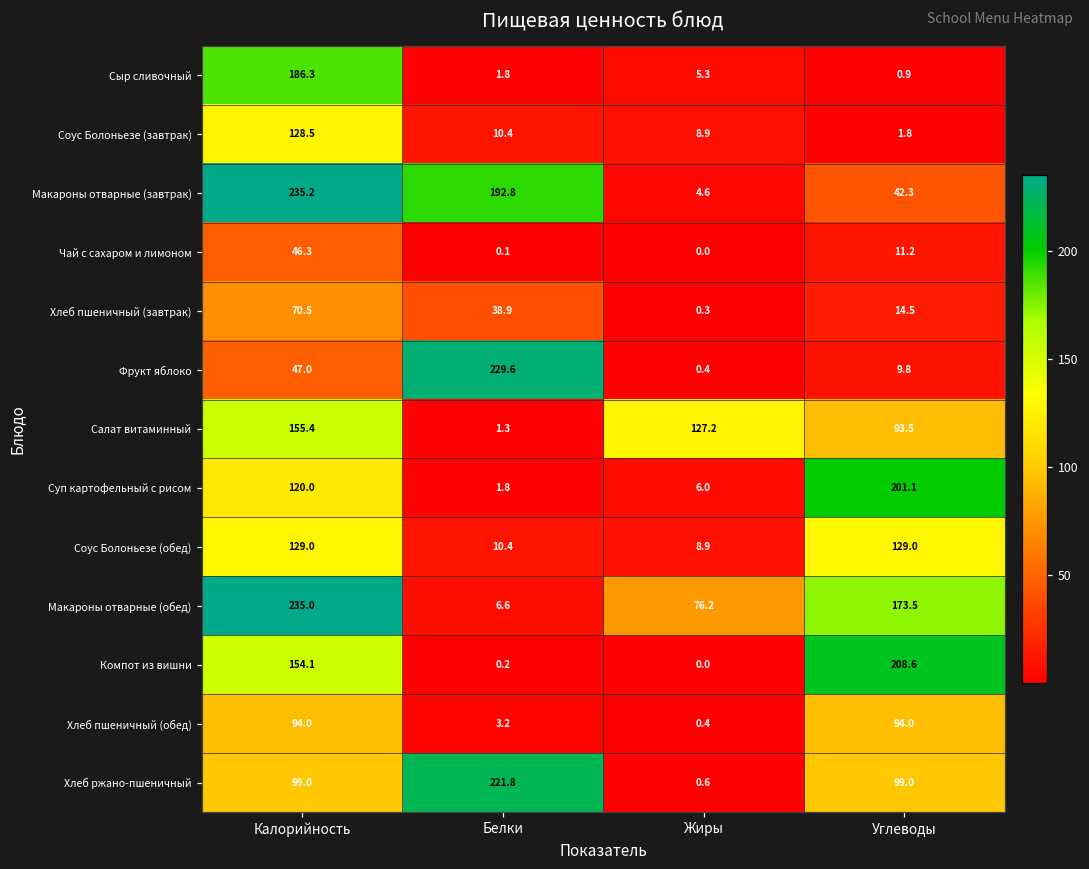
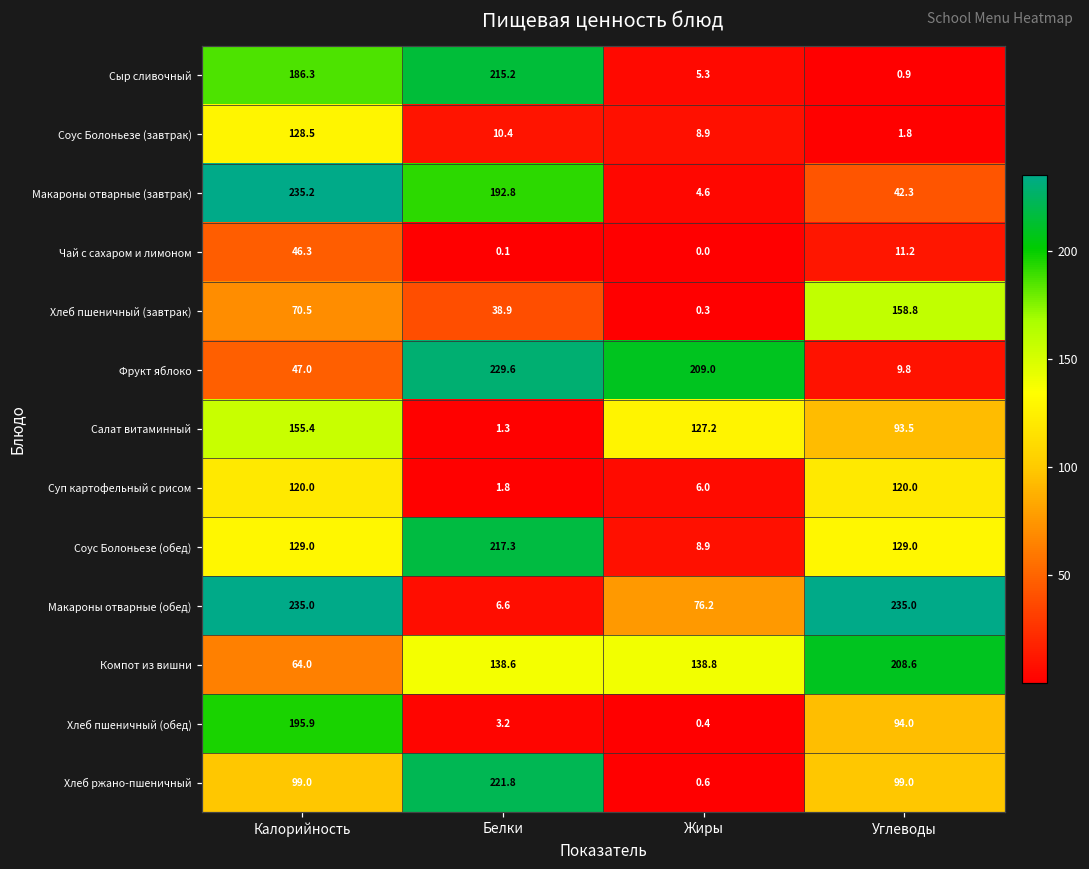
  {
    "Сыр сливочный": {
      "Калорийность": 186.3,
-     "Белки": 1.8,
+     "Белки": 215.2,
      "Жиры": 5.3,
      "Углеводы": 0.9
    },
    "Соус Болоньезе (завтрак)": {
      "Калорийность": 128.5,
      "Белки": 10.4,
      "Жиры": 8.9,
      "Углеводы": 1.8
    },
    "Макароны отварные (завтрак)": {
      "Калорийность": 235.2,
      "Белки": 192.8,
      "Жиры": 4.6,
      "Углеводы": 42.3
    },
    "Чай с сахаром и лимоном": {
      "Калорийность": 46.3,
      "Белки": 0.1,
      "Жиры": 0.0,
      "Углеводы": 11.2
    },
    "Хлеб пшеничный (завтрак)": {
      "Калорийность": 70.5,
      "Белки": 38.9,
      "Жиры": 0.3,
-     "Углеводы": 14.5
+     "Углеводы": 158.8
    },
    "Фрукт яблоко": {
      "Калорийность": 47.0,
      "Белки": 229.6,
-     "Жиры": 0.4,
+     "Жиры": 209.0,
      "Углеводы": 9.8
    },
    "Салат витаминный": {
      "Калорийность": 155.4,
      "Белки": 1.3,
      "Жиры": 127.2,
      "Углеводы": 93.5
    },
    "Суп картофельный с рисом": {
      "Калорийность": 120.0,
      "Белки": 1.8,
      "Жиры": 6.0,
-     "Углеводы": 201.1
+     "Углеводы": 120.0
    },
    "Соус Болоньезе (обед)": {
      "Калорийность": 129.0,
-     "Белки": 10.4,
+     "Белки": 217.3,
      "Жиры": 8.9,
      "Углеводы": 129.0
    },
    "Макароны отварные (обед)": {
      "Калорийность": 235.0,
      "Белки": 6.6,
      "Жиры": 76.2,
-     "Углеводы": 173.5
+     "Углеводы": 235.0
    },
    "Компот из вишни": {
-     "Калорийность": 154.1,
-     "Белки": 0.2,
-     "Жиры": 0.0,
+     "Калорийность": 64.0,
+     "Белки": 138.6,
+     "Жиры": 138.8,
      "Углеводы": 208.6
    },
    "Хлеб пшеничный (обед)": {
-     "Калорийность": 94.0,
+     "Калорийность": 195.9,
      "Белки": 3.2,
      "Жиры": 0.4,
      "Углеводы": 94.0
    },
    "Хлеб ржано-пшеничный": {
      "Калорийность": 99.0,
      "Белки": 221.8,
      "Жиры": 0.6,
      "Углеводы": 99.0
    }
  }
